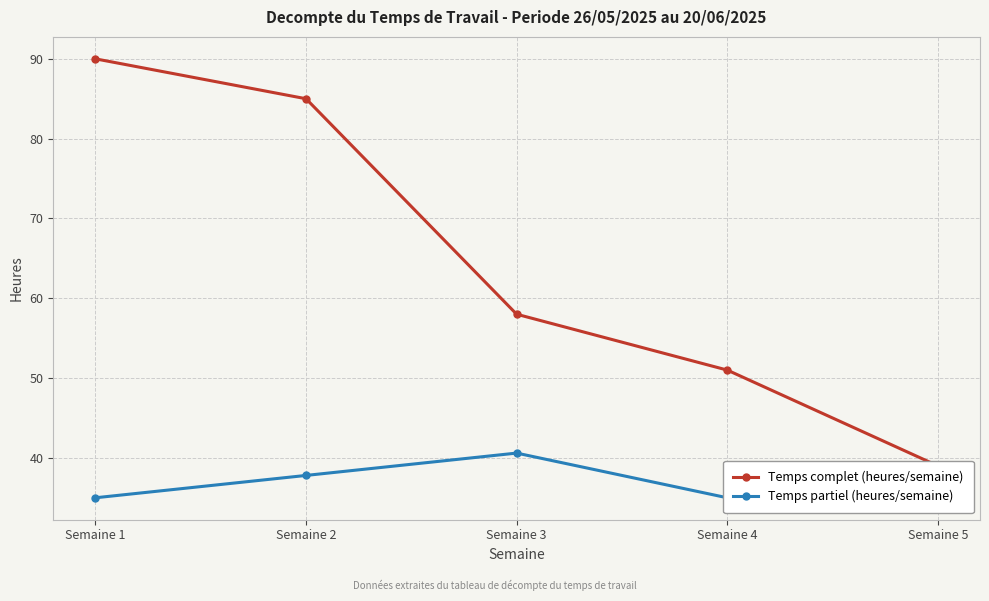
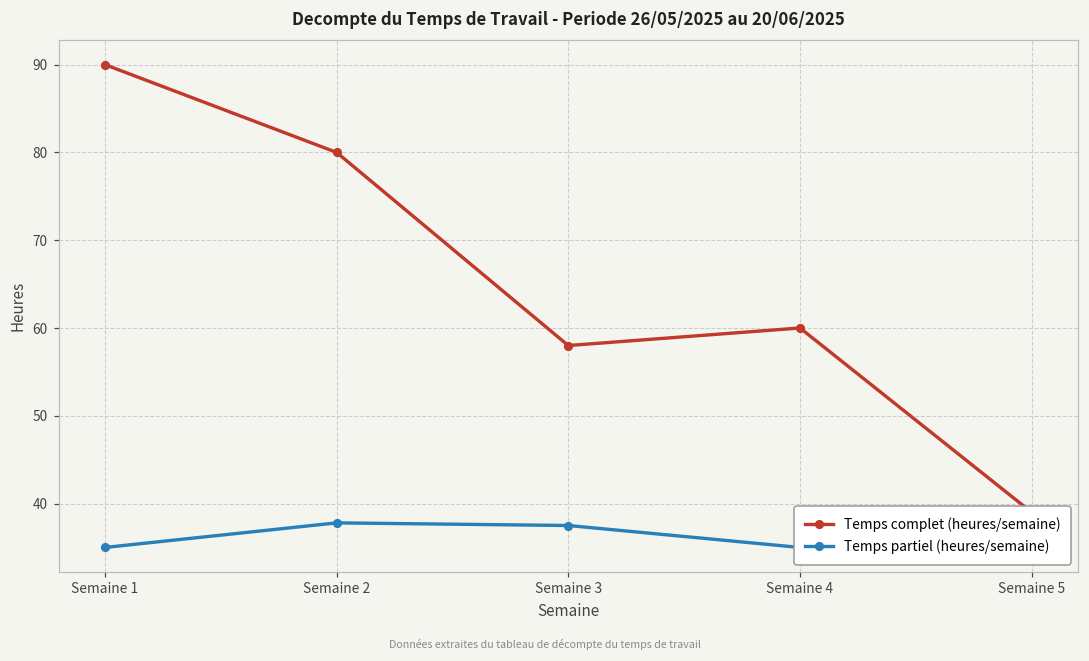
  {
    "Temps complet (heures/semaine)": {
      "Semaine 1": 90,
-     "Semaine 2": 85,
+     "Semaine 2": 80,
      "Semaine 3": 58,
-     "Semaine 4": 51
+     "Semaine 4": 60
    },
    "Temps partiel (heures/semaine)": {
      "Semaine 1": 35,
      "Semaine 2": 38,
-     "Semaine 3": 41
+     "Semaine 3": 38
    }
  }
